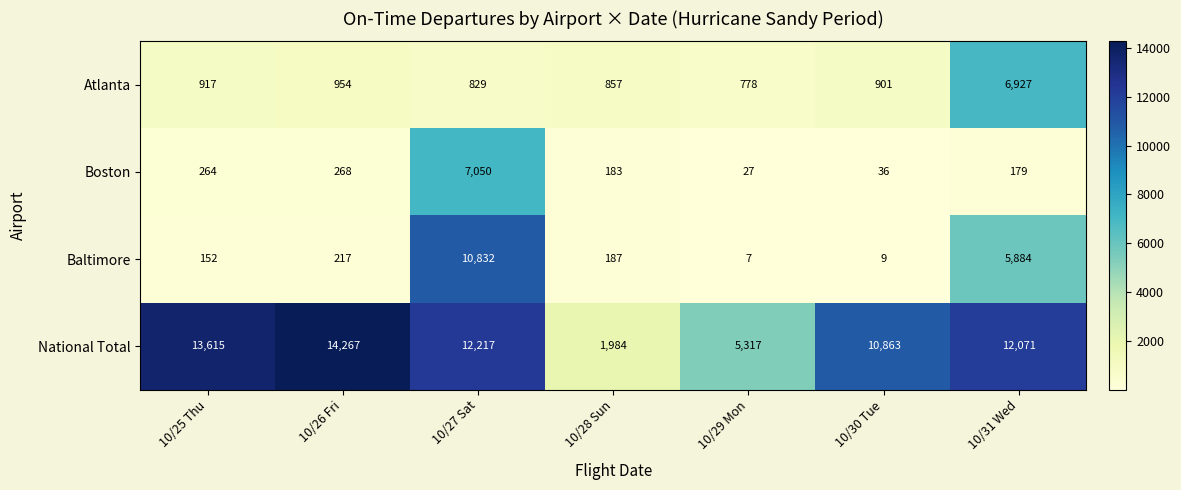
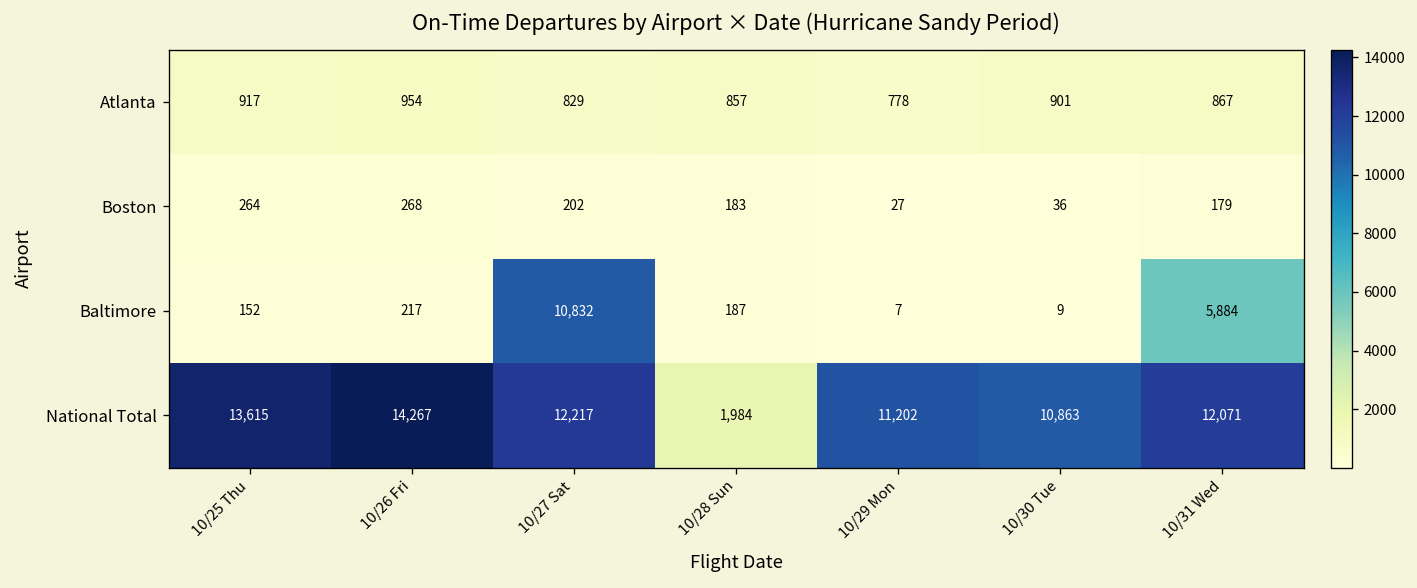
  {
    "Atlanta": {
      "10/25 Thu": "917",
      "10/26 Fri": "954",
      "10/27 Sat": "829",
      "10/28 Sun": "857",
      "10/29 Mon": "778",
      "10/30 Tue": "901",
-     "10/31 Wed": "6,927"
+     "10/31 Wed": "867"
    },
    "Boston": {
      "10/25 Thu": "264",
      "10/26 Fri": "268",
-     "10/27 Sat": "7,050",
+     "10/27 Sat": "202",
      "10/28 Sun": "183",
      "10/29 Mon": "27",
      "10/30 Tue": "36",
      "10/31 Wed": "179"
    },
    "Baltimore": {
      "10/25 Thu": "152",
      "10/26 Fri": "217",
      "10/27 Sat": "10,832",
      "10/28 Sun": "187",
      "10/29 Mon": "7",
      "10/30 Tue": "9",
      "10/31 Wed": "5,884"
    },
    "National Total": {
      "10/25 Thu": "13,615",
      "10/26 Fri": "14,267",
      "10/27 Sat": "12,217",
      "10/28 Sun": "1,984",
-     "10/29 Mon": "5,317",
+     "10/29 Mon": "11,202",
      "10/30 Tue": "10,863",
      "10/31 Wed": "12,071"
    }
  }
